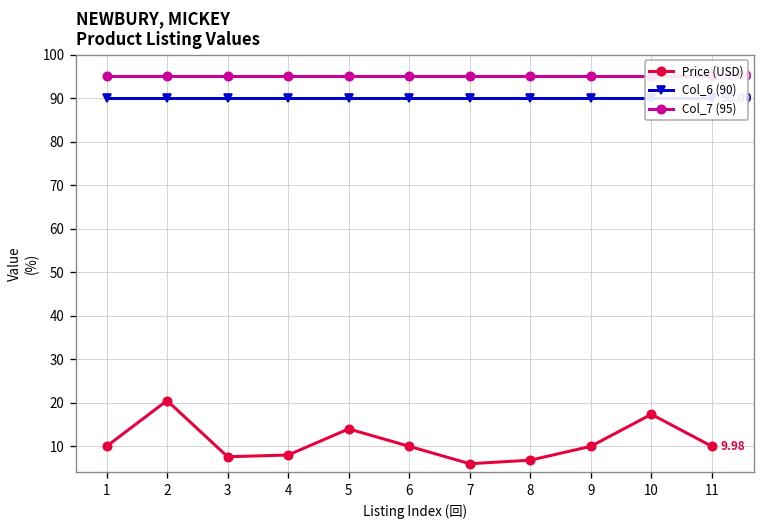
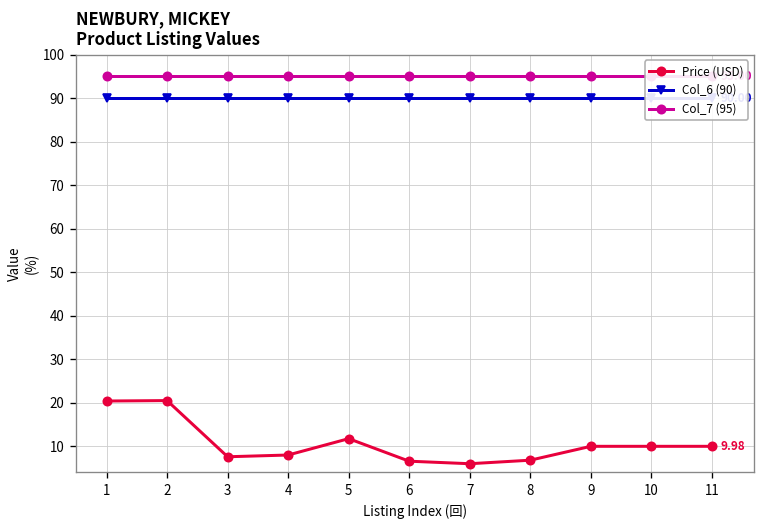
  {
    "Price (USD)": {
-     "1": 10,
+     "1": 20,
      "2": 20,
      "3": 8,
      "4": 8,
-     "5": 14,
-     "6": 10,
+     "5": 12,
+     "6": 7,
      "7": 6,
      "8": 7,
      "9": 10,
-     "10": 17
+     "10": 10
    },
    "Col_6 (90)": {
      "1": 90,
      "2": 90,
      "3": 90,
      "4": 90,
      "5": 90,
      "6": 90,
      "7": 90,
      "8": 90,
      "9": 90
    },
    "Col_7 (95)": {
      "1": 95,
      "2": 95,
      "3": 95,
      "4": 95,
      "5": 95,
      "6": 95,
      "7": 95,
      "8": 95,
      "9": 95
    }
  }
